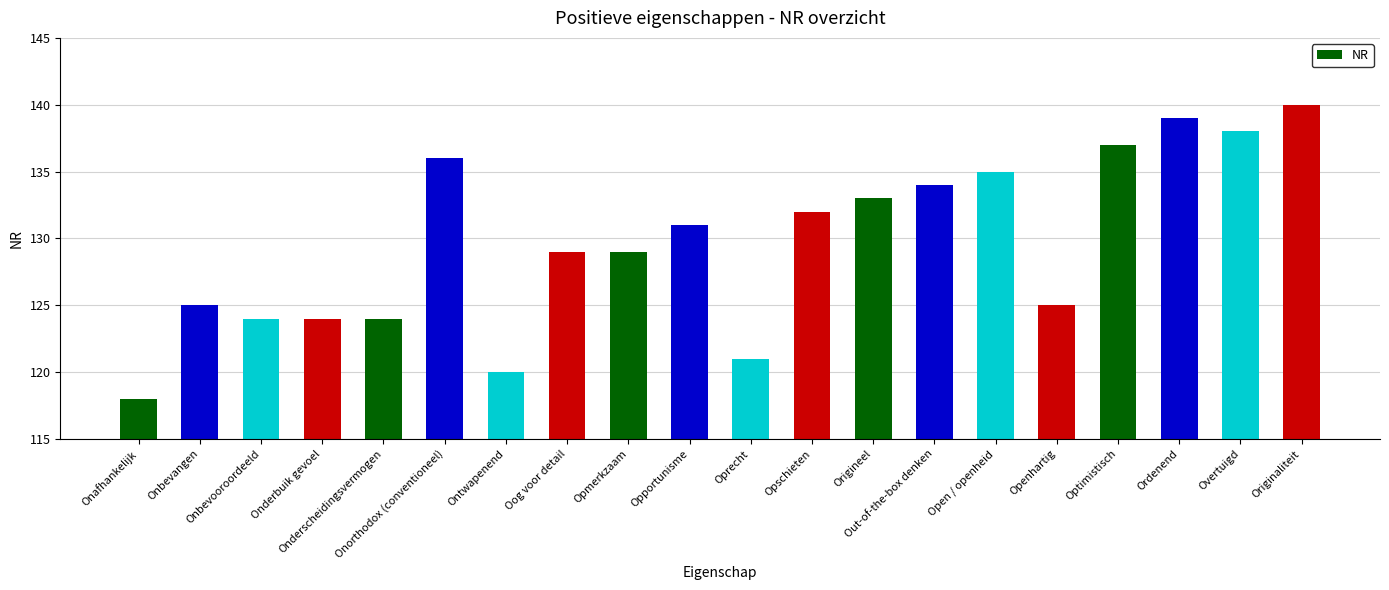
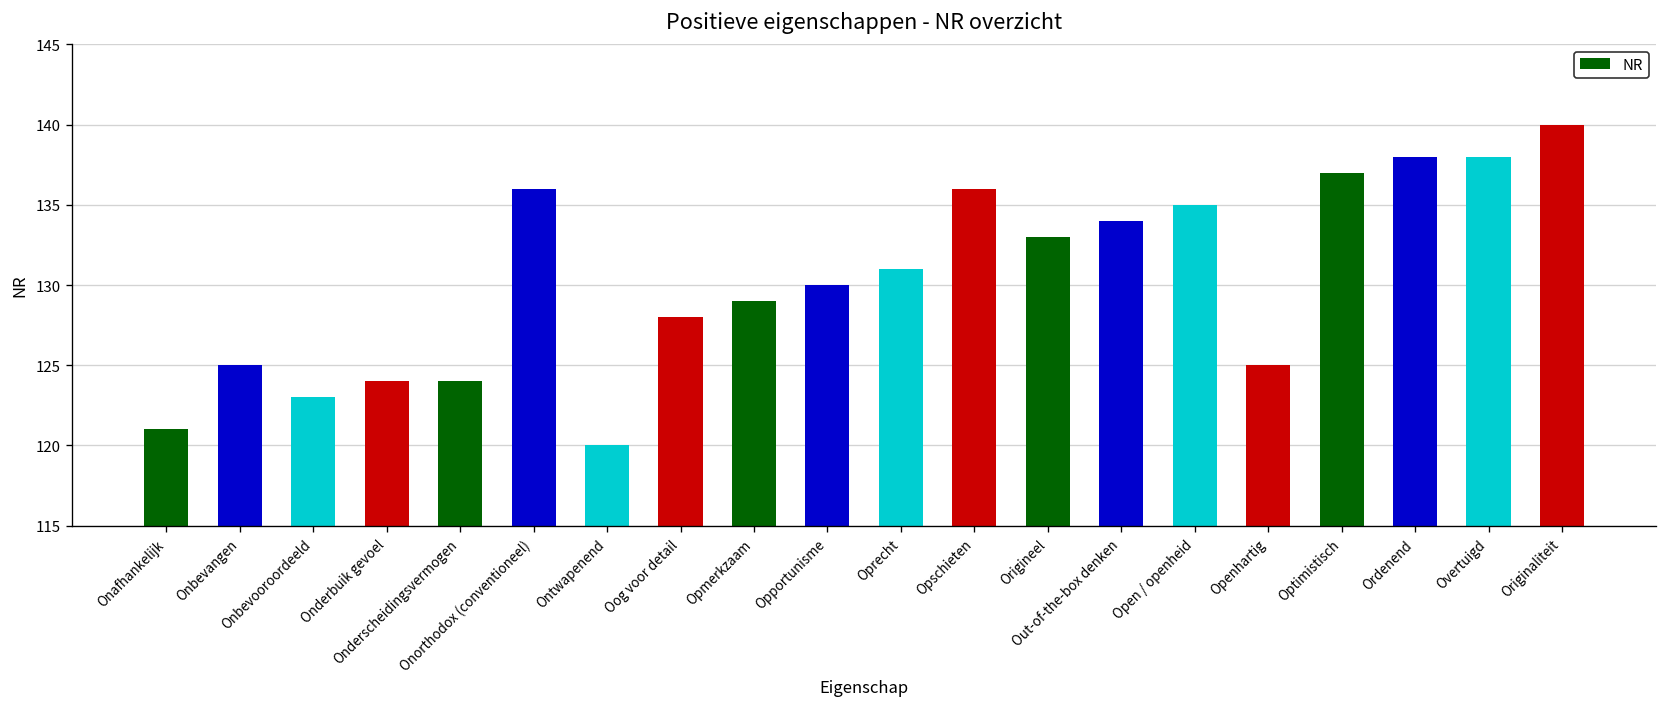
  {
-   "Onafhankelijk": 118,
+   "Onafhankelijk": 121,
    "Onbevangen": 125,
-   "Onbevooroordeeld": 124,
+   "Onbevooroordeeld": 123,
    "Onderbuik gevoel": 124,
    "Onderscheidingsvermogen": 124,
    "Onorthodox (conventioneel)": 136,
    "Ontwapenend": 120,
-   "Oog voor detail": 129,
+   "Oog voor detail": 128,
    "Opmerkzaam": 129,
-   "Opportunisme": 131,
-   "Oprecht": 121,
-   "Opschieten": 132,
+   "Opportunisme": 130,
+   "Oprecht": 131,
+   "Opschieten": 136,
    "Origineel": 133,
    "Out-of-the-box denken": 134,
    "Open / openheid": 135,
    "Openhartig": 125,
    "Optimistisch": 137,
-   "Ordenend": 139,
+   "Ordenend": 138,
    "Overtuigd": 138,
    "Originaliteit": 140
  }
